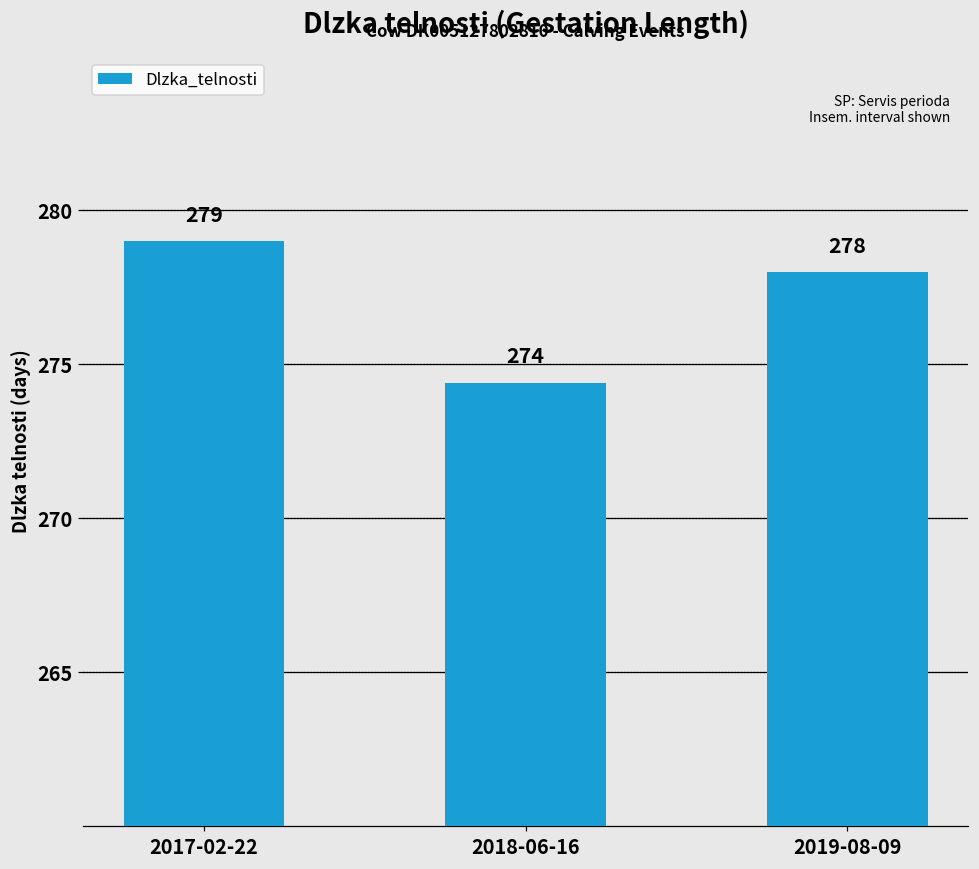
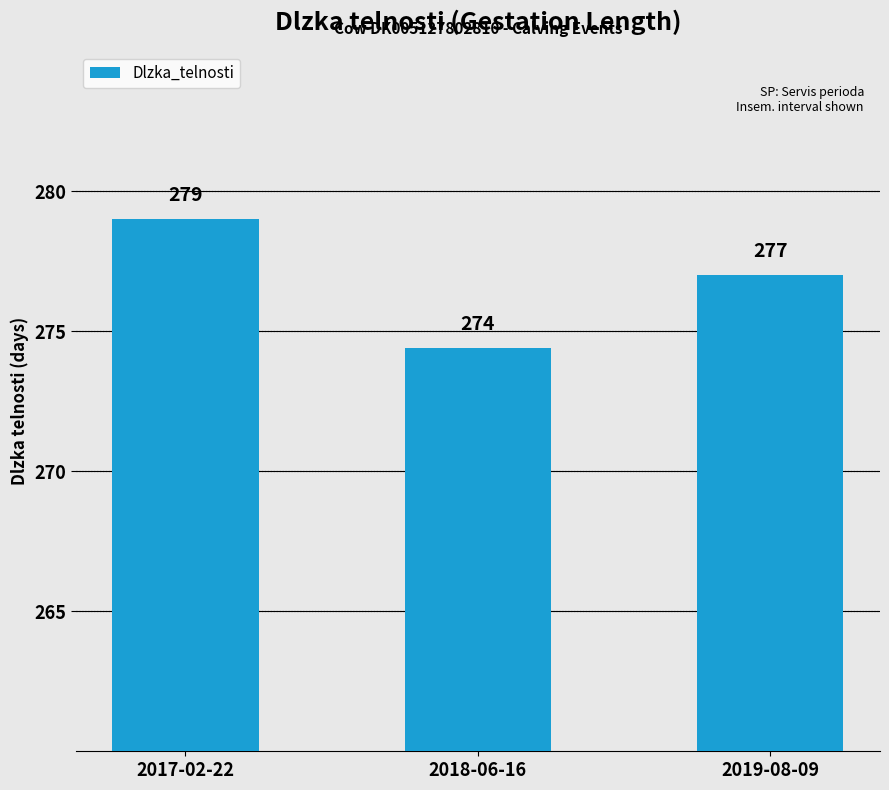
  {
    "2017-02-22": 279,
    "2018-06-16": 274,
-   "2019-08-09": 278
+   "2019-08-09": 277
  }
